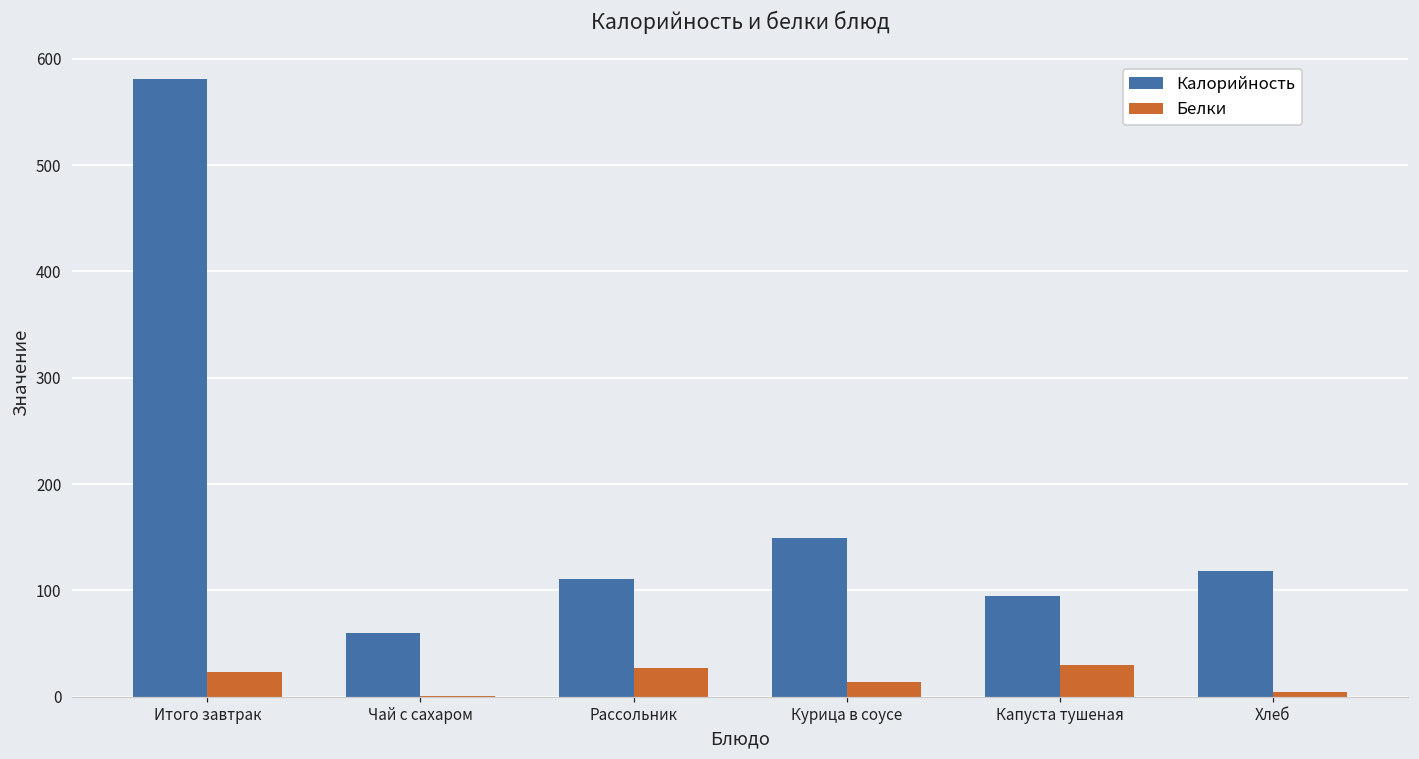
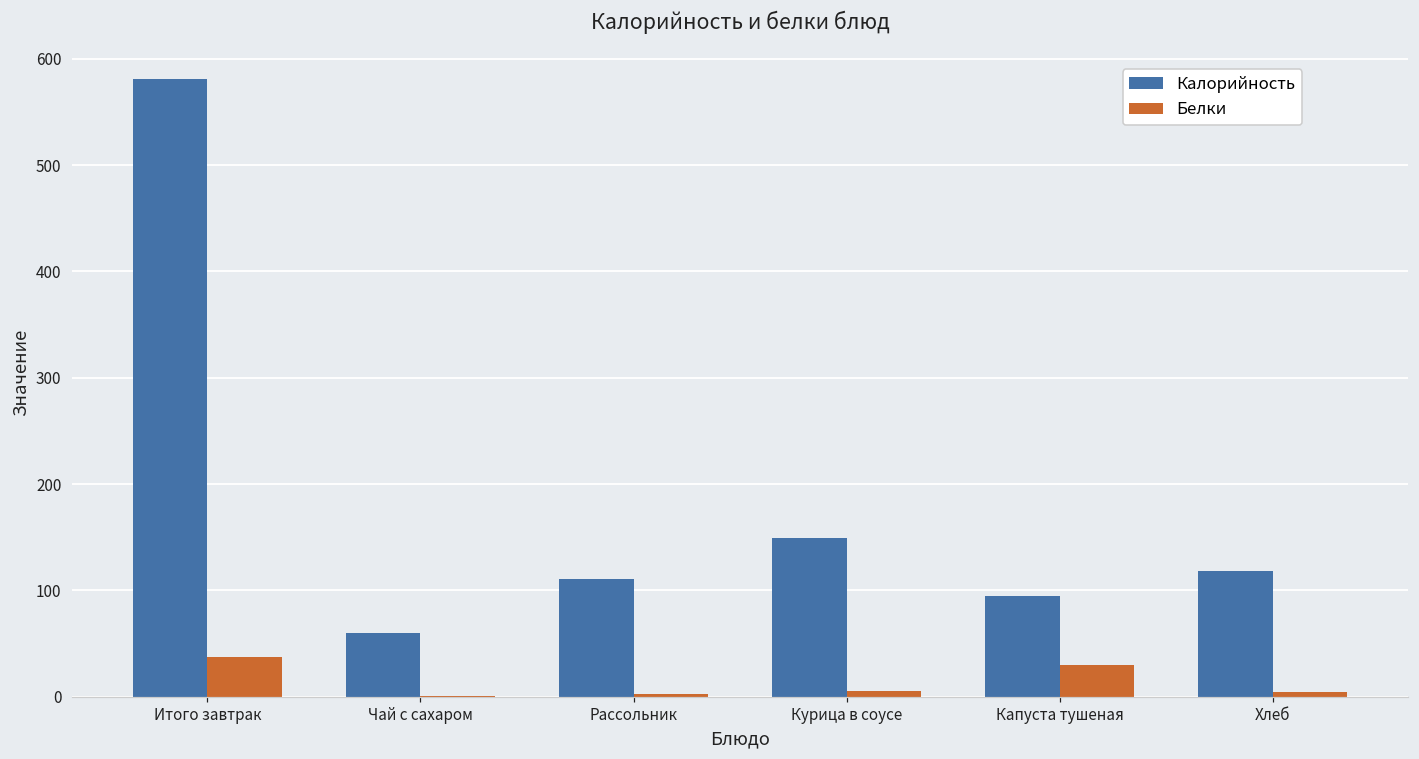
  {
    "Калорийность": {
      "Итого завтрак": 580,
      "Чай с сахаром": 60,
      "Рассольник": 110,
      "Курица в соусе": 150,
      "Капуста тушеная": 90,
      "Хлеб": 120
    },
    "Белки": {
-     "Итого завтрак": 20,
-     "Рассольник": 30,
-     "Курица в соусе": 14,
+     "Итого завтрак": 40,
+     "Рассольник": 0,
+     "Курица в соусе": 5,
      "Капуста тушеная": 30,
      "Хлеб": 0
    }
  }
